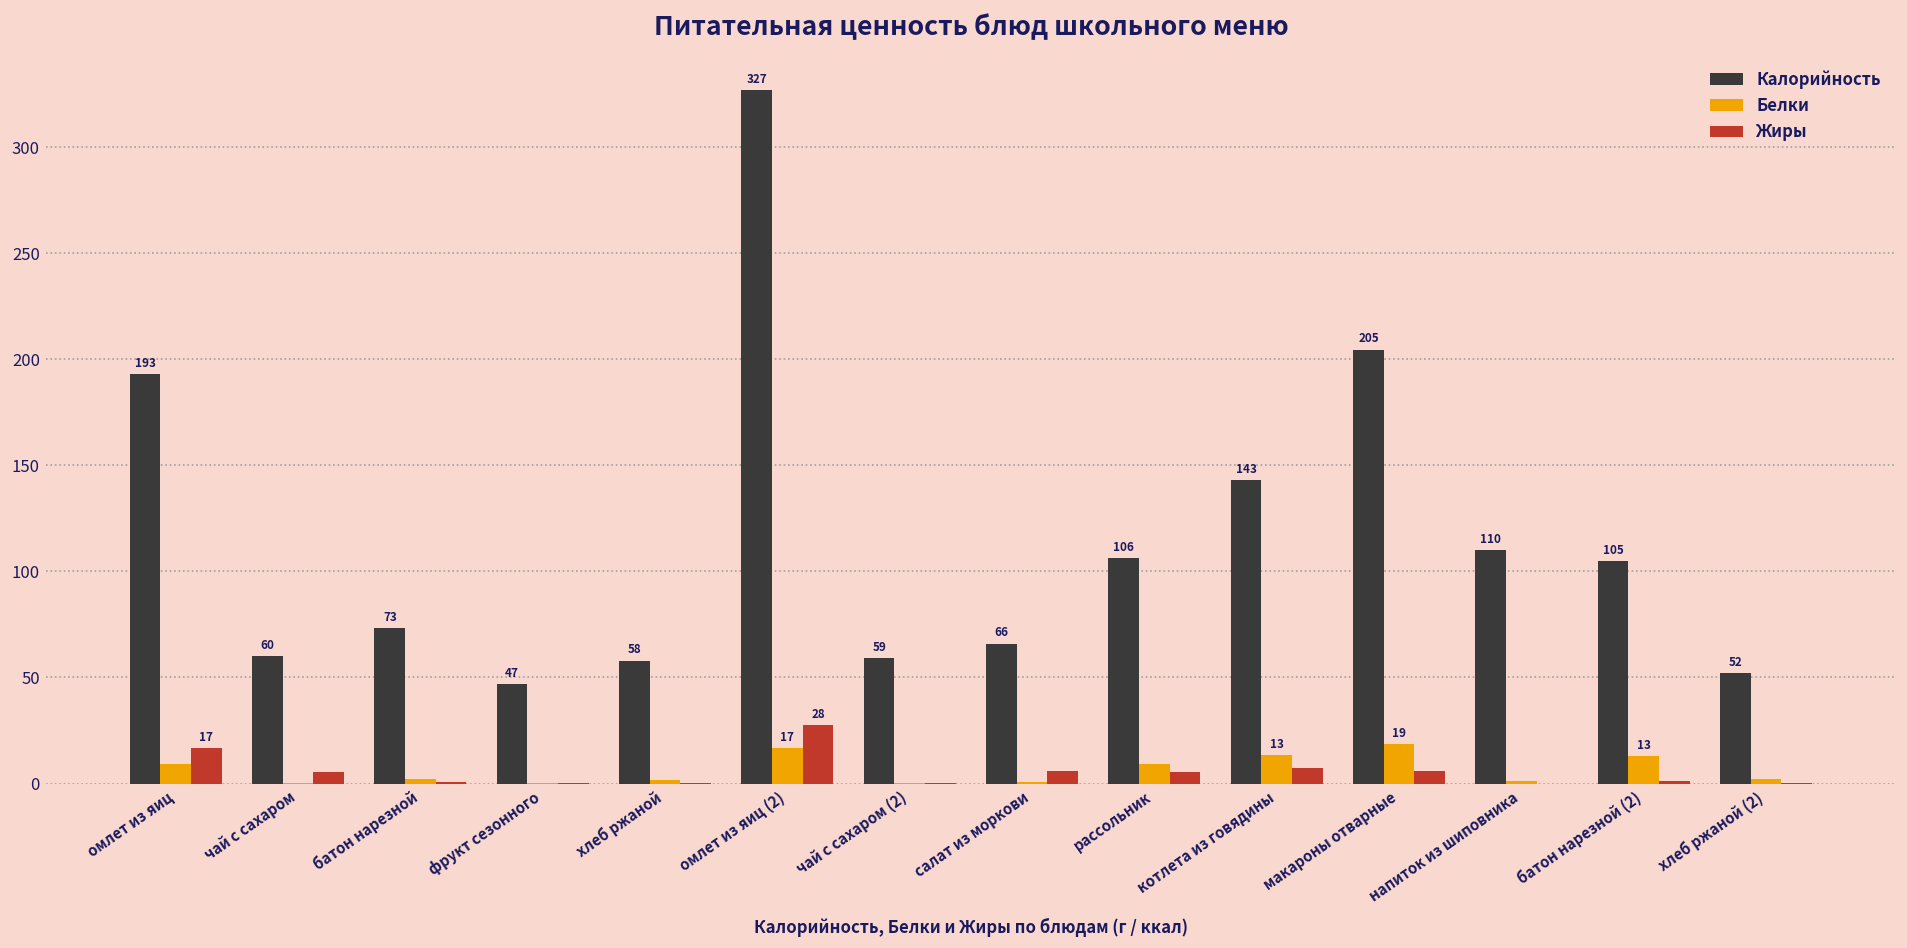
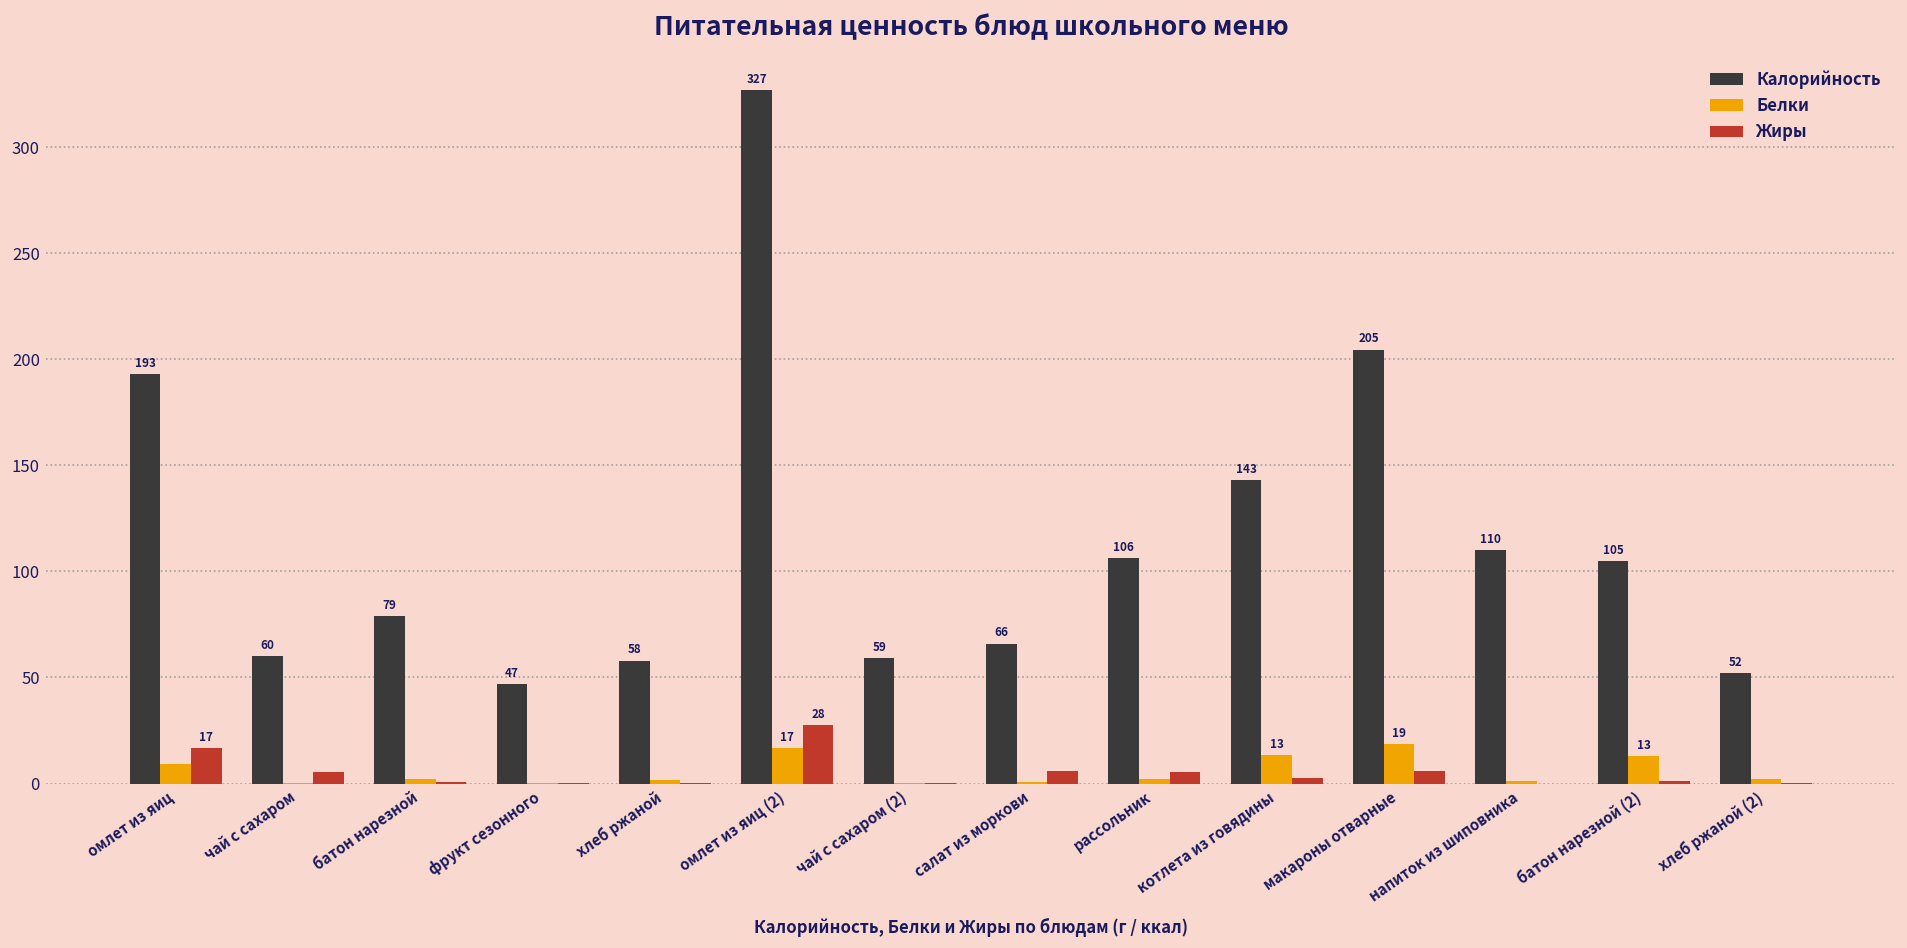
  {
    "Калорийность": {
      "омлет из яиц": 193,
      "чай с сахаром": 60,
-     "батон нарезной": 73,
+     "батон нарезной": 79,
      "фрукт сезонного": 47,
      "хлеб ржаной": 58,
      "омлет из яиц (2)": 327,
      "чай с сахаром (2)": 59,
      "салат из моркови": 66,
      "рассольник": 106,
      "котлета из говядины": 143,
      "макароны отварные": 205,
      "напиток из шиповника": 110,
      "батон нарезной (2)": 105,
      "хлеб ржаной (2)": 52
    },
    "Белки": {
      "омлет из яиц": 9,
      "батон нарезной": 2,
      "хлеб ржаной": 2,
-     "рассольник": 9,
+     "рассольник": 2,
      "хлеб ржаной (2)": 2
    },
    "Жиры": {
      "чай с сахаром": 5,
      "салат из моркови": 6,
      "рассольник": 5,
-     "котлета из говядины": 7,
+     "котлета из говядины": 3,
      "макароны отварные": 6,
      "напиток из шиповника": 0
    }
  }
